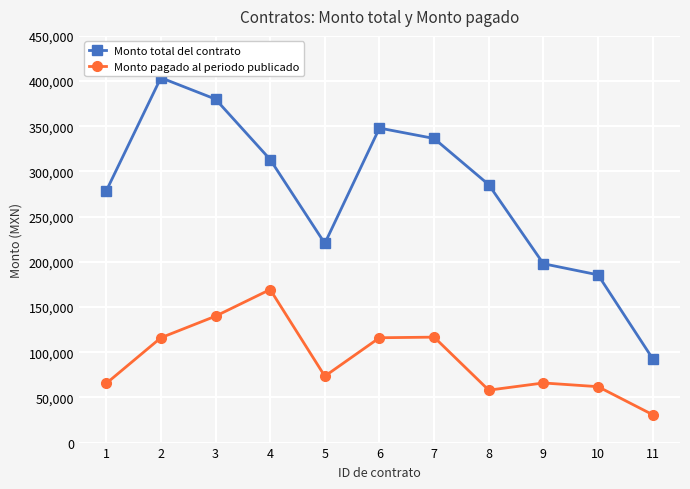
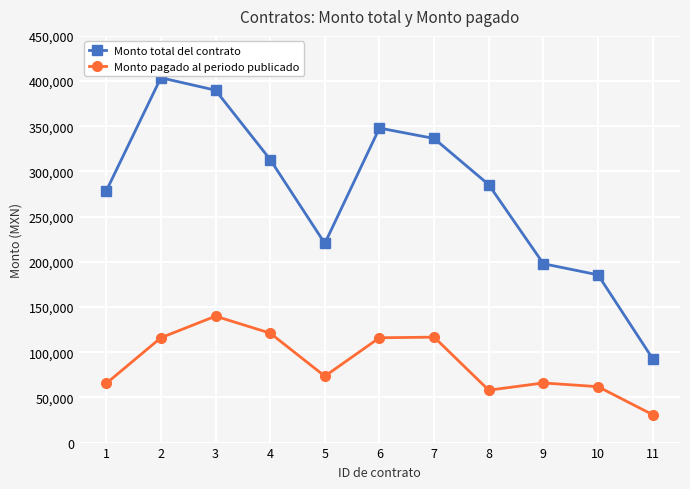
  {
    "Monto total del contrato": {
      "1": "280,000",
      "2": "400,000",
-     "3": "380,000",
+     "3": "390,000",
      "4": "310,000",
      "5": "220,000",
      "6": "350,000",
      "7": "340,000",
      "8": "290,000",
      "9": "200,000",
      "10": "190,000",
      "11": "90,000"
    },
    "Monto pagado al periodo publicado": {
      "1": "70,000",
      "2": "120,000",
      "3": "140,000",
-     "4": "170,000",
+     "4": "120,000",
      "5": "70,000",
      "6": "120,000",
      "7": "120,000",
      "8": "60,000",
      "9": "70,000",
      "10": "60,000",
      "11": "30,000"
    }
  }
